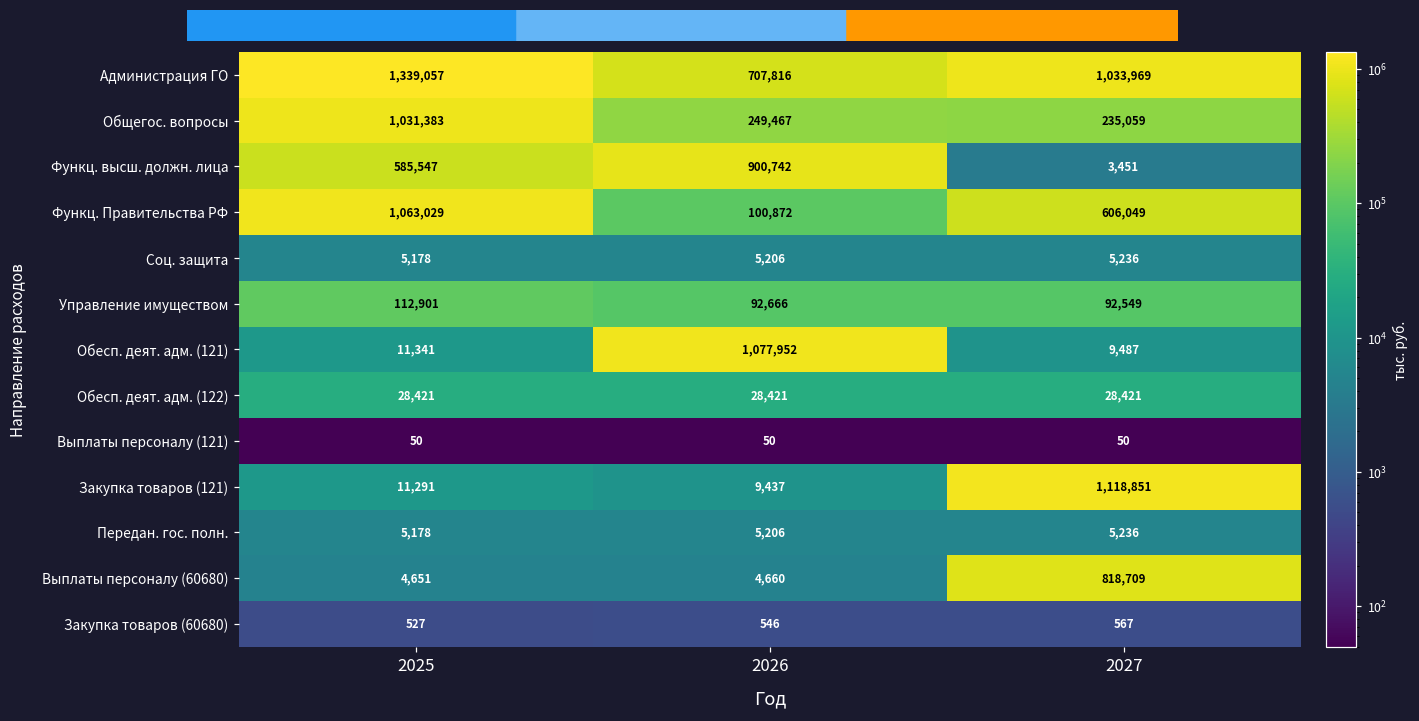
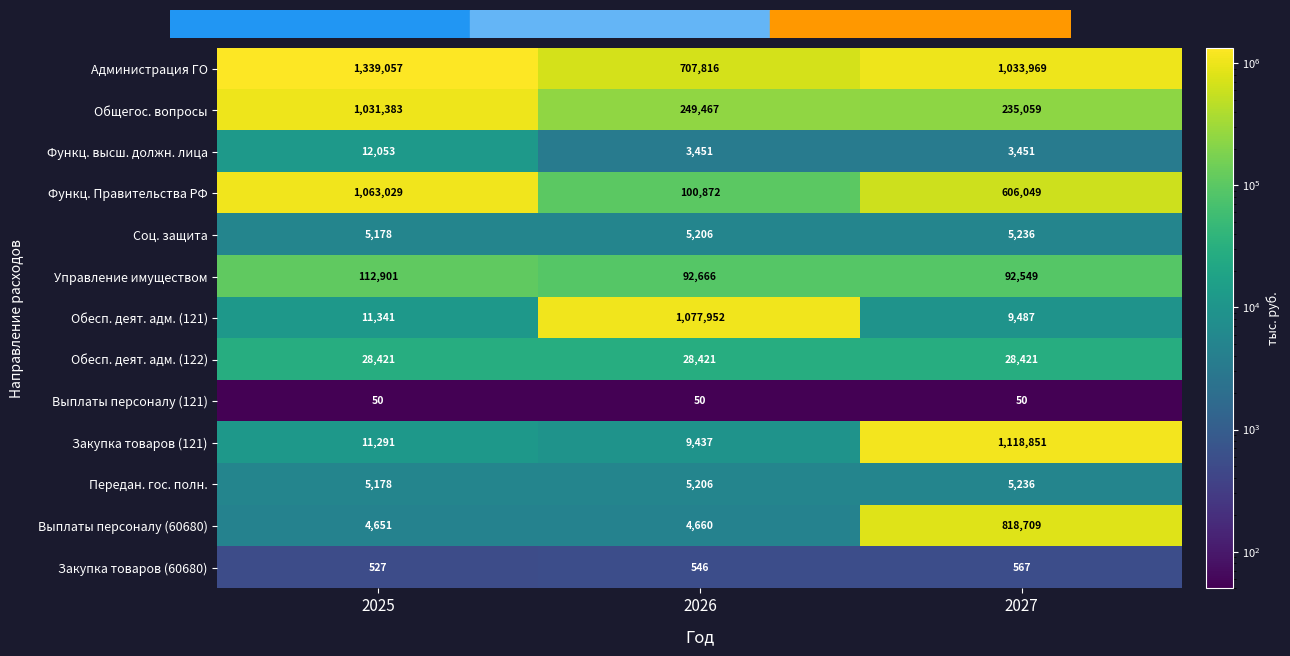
  {
    "Администрация ГО": {
      "2025": "1,339,057",
      "2026": "707,816",
      "2027": "1,033,969"
    },
    "Общегос. вопросы": {
      "2025": "1,031,383",
      "2026": "249,467",
      "2027": "235,059"
    },
    "Функц. высш. должн. лица": {
-     "2025": "585,547",
-     "2026": "900,742",
+     "2025": "12,053",
+     "2026": "3,451",
      "2027": "3,451"
    },
    "Функц. Правительства РФ": {
      "2025": "1,063,029",
      "2026": "100,872",
      "2027": "606,049"
    },
    "Соц. защита": {
      "2025": "5,178",
      "2026": "5,206",
      "2027": "5,236"
    },
    "Управление имуществом": {
      "2025": "112,901",
      "2026": "92,666",
      "2027": "92,549"
    },
    "Обесп. деят. адм. (121)": {
      "2025": "11,341",
      "2026": "1,077,952",
      "2027": "9,487"
    },
    "Обесп. деят. адм. (122)": {
      "2025": "28,421",
      "2026": "28,421",
      "2027": "28,421"
    },
    "Выплаты персоналу (121)": {
      "2025": "50",
      "2026": "50",
      "2027": "50"
    },
    "Закупка товаров (121)": {
      "2025": "11,291",
      "2026": "9,437",
      "2027": "1,118,851"
    },
    "Передан. гос. полн.": {
      "2025": "5,178",
      "2026": "5,206",
      "2027": "5,236"
    },
    "Выплаты персоналу (60680)": {
      "2025": "4,651",
      "2026": "4,660",
      "2027": "818,709"
    },
    "Закупка товаров (60680)": {
      "2025": "527",
      "2026": "546",
      "2027": "567"
    }
  }
